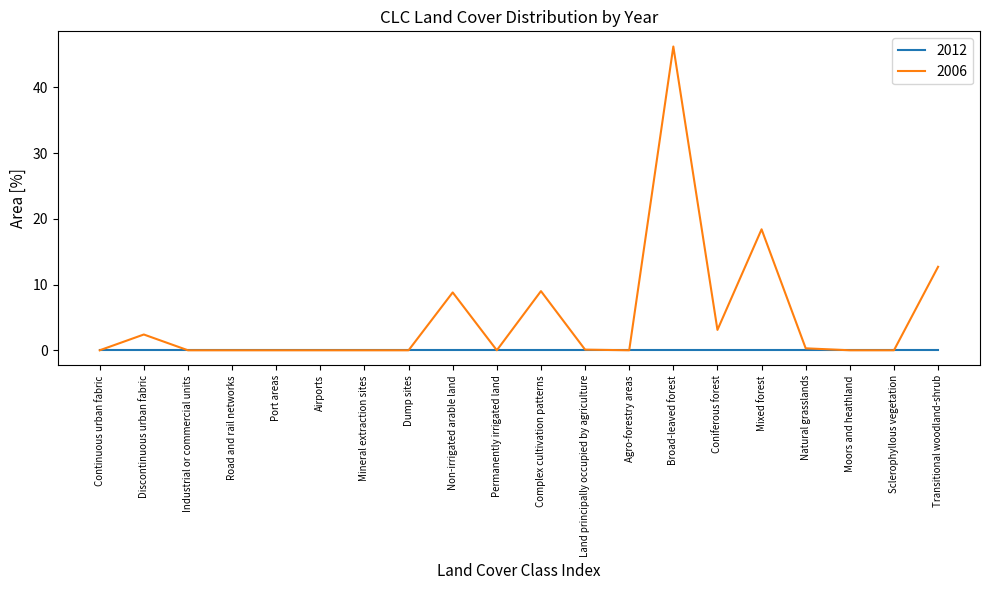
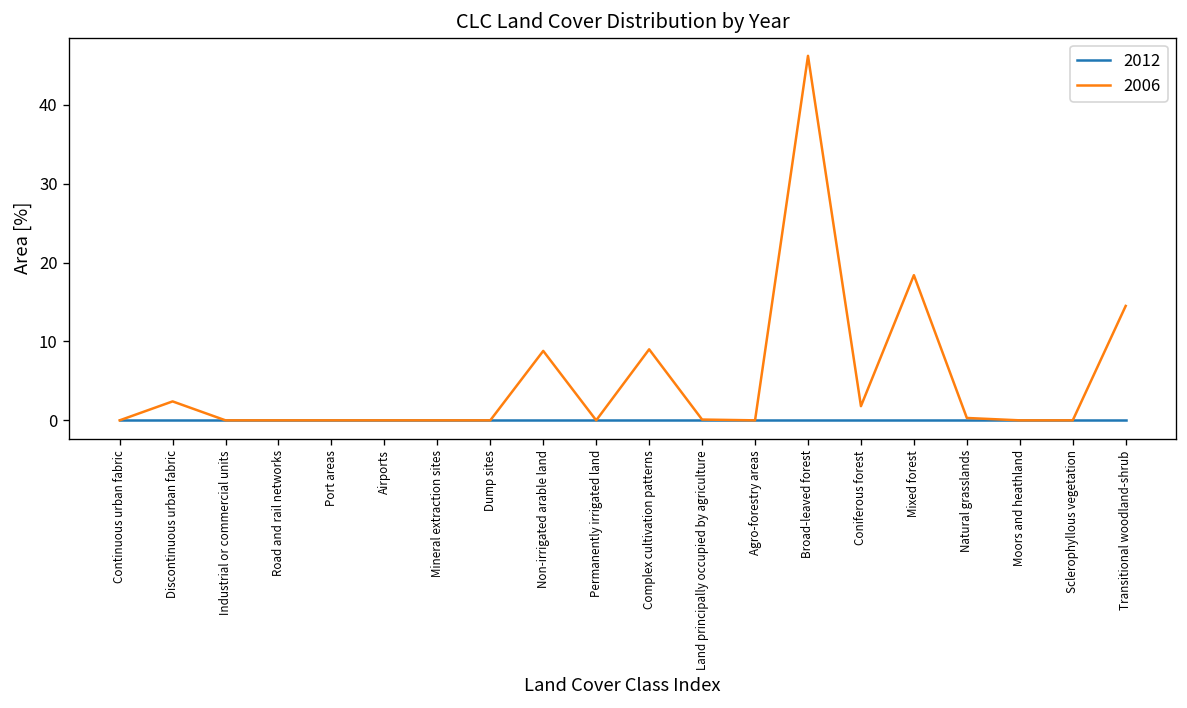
  {
    "2012": {
      "Discontinuous urban fabric": 0,
      "Non-irrigated arable land": 0,
      "Complex cultivation patterns": 0,
      "Broad-leaved forest": 0,
      "Coniferous forest": 0,
      "Mixed forest": 0,
      "Transitional woodland-shrub": 0
    },
    "2006": {
      "Discontinuous urban fabric": 2,
      "Non-irrigated arable land": 9,
      "Complex cultivation patterns": 9,
      "Broad-leaved forest": 46,
-     "Coniferous forest": 3,
+     "Coniferous forest": 2,
      "Mixed forest": 18,
-     "Transitional woodland-shrub": 13
+     "Transitional woodland-shrub": 15
    }
  }
